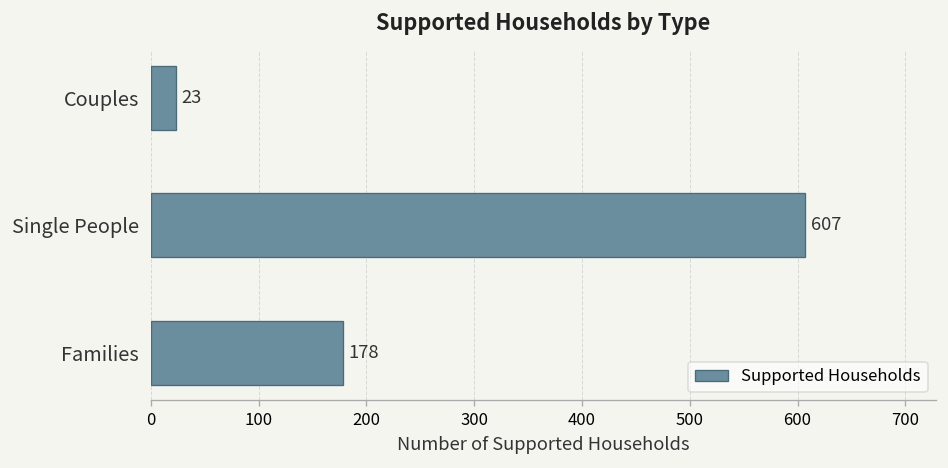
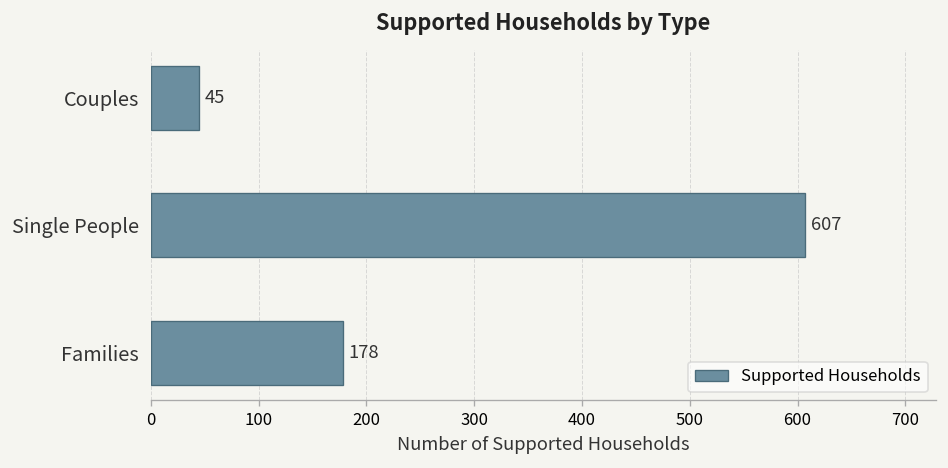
  {
-   "Couples": 23,
+   "Couples": 45,
    "Single People": 607,
    "Families": 178
  }
